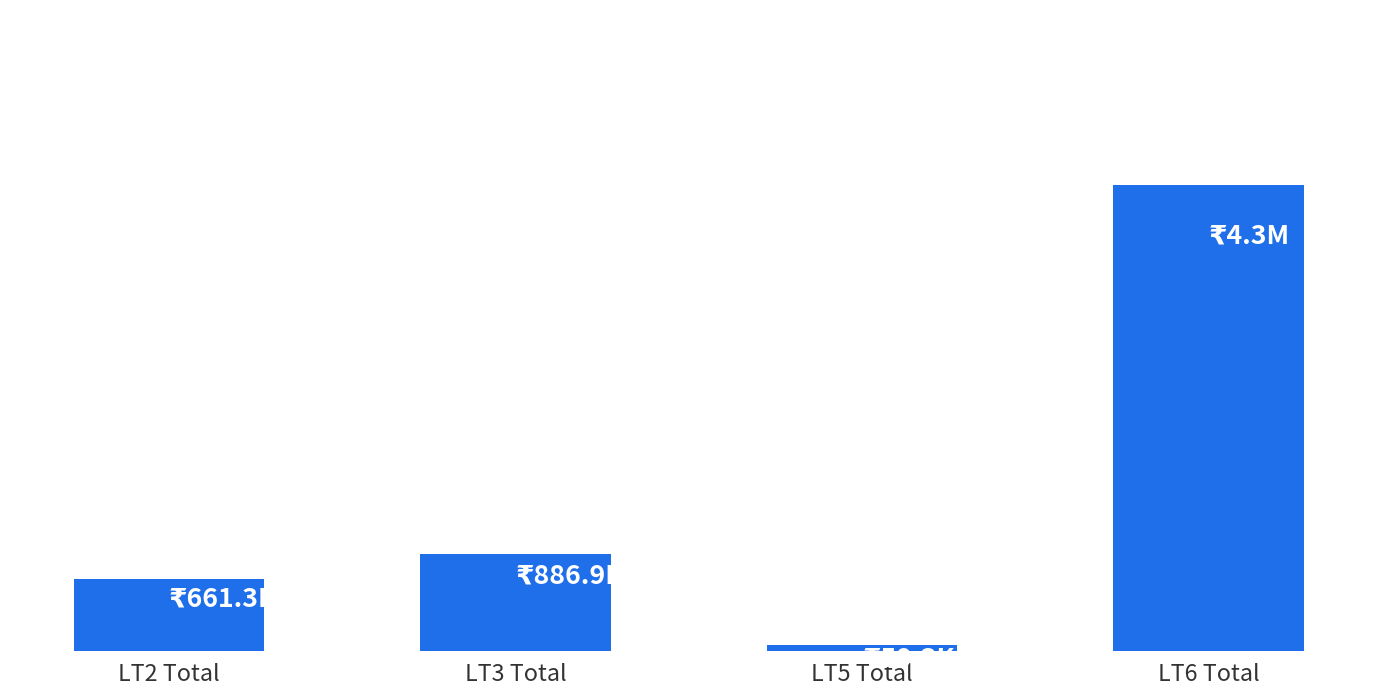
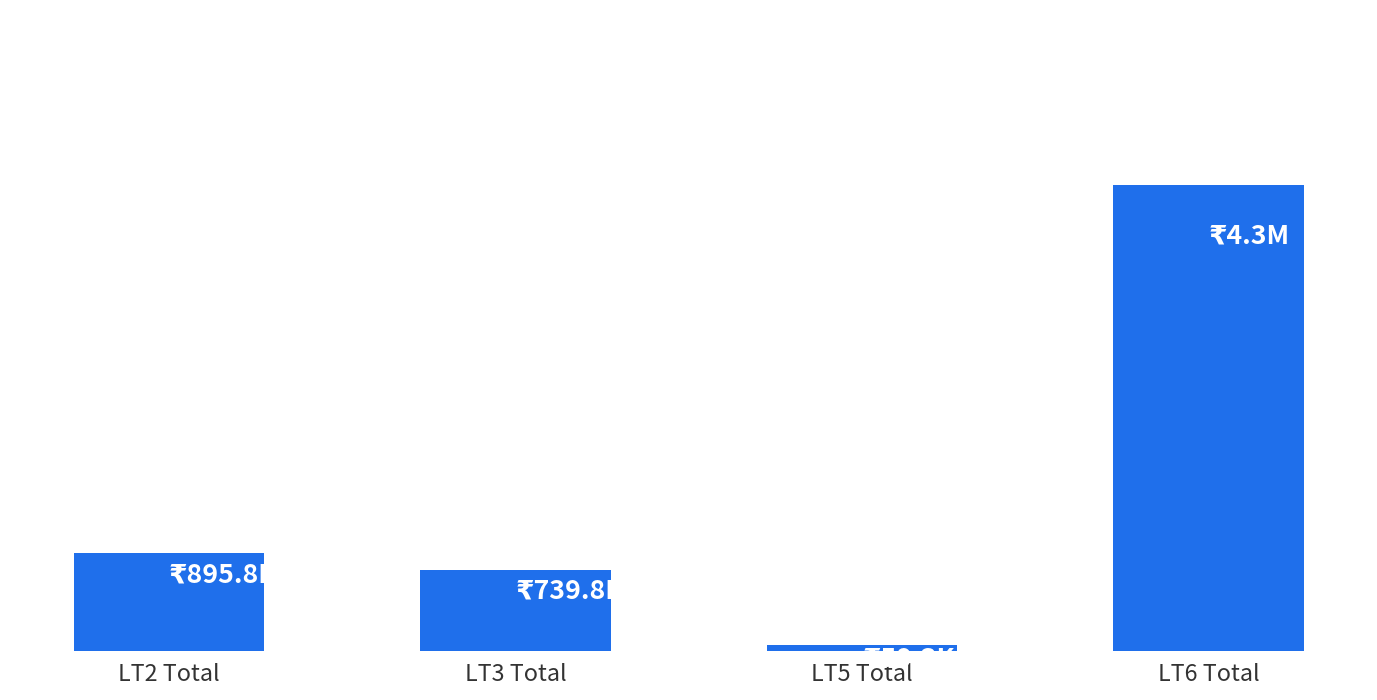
  {
-   "LT2 Total": "661.3K",
-   "LT3 Total": "886.9K",
+   "LT2 Total": "895.8K",
+   "LT3 Total": "739.8K",
    "LT6 Total": "4.3M"
  }
